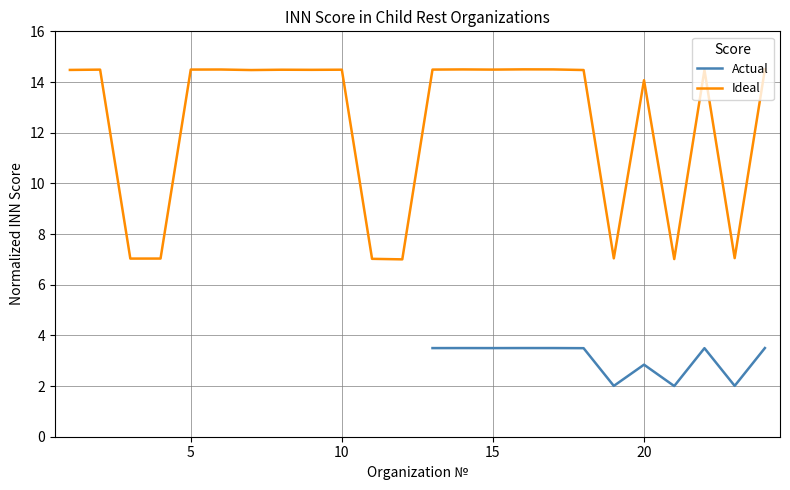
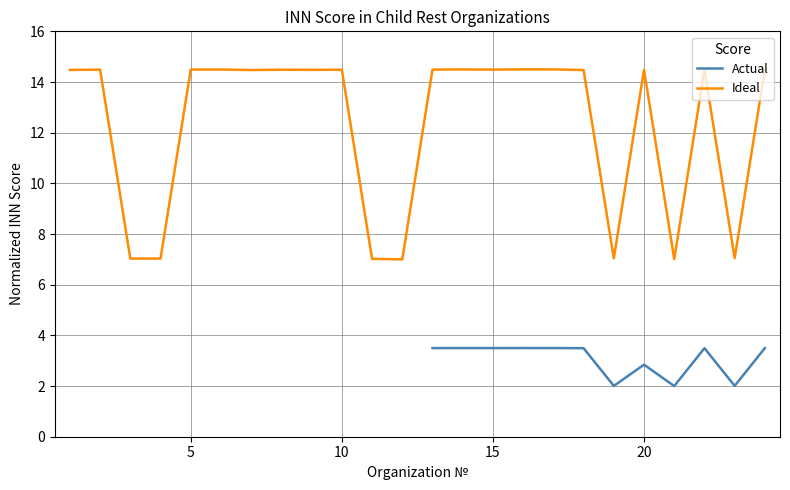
  {
    "Actual": {
      "15": 3.5,
      "20": 2.8
    },
    "Ideal": {
      "5": 14.5,
      "10": 14.5,
      "15": 14.5,
-     "20": 14.1
+     "20": 14.5
    }
  }
